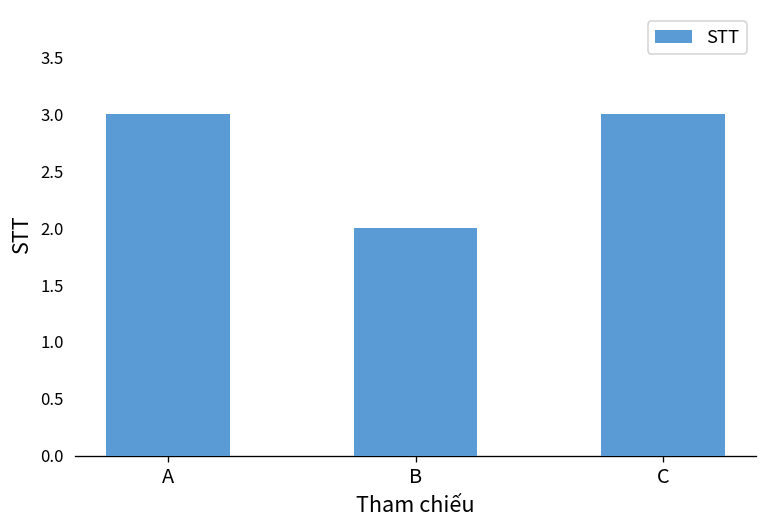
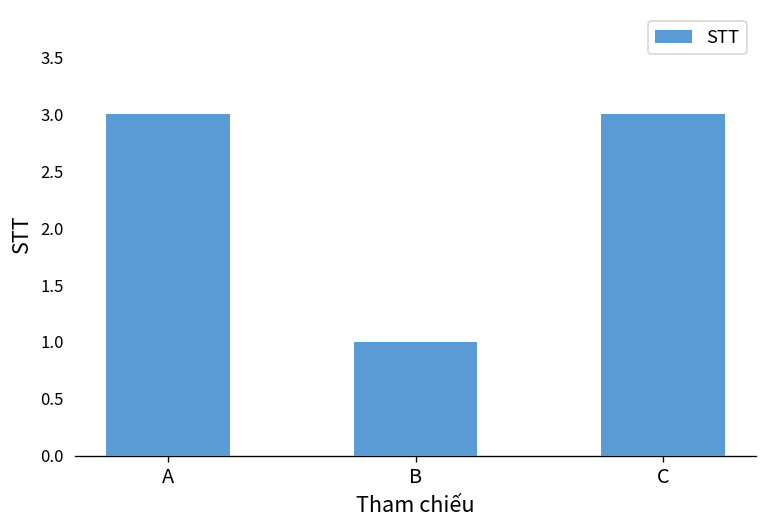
  {
    "A": 3,
-   "B": 2,
+   "B": 1,
    "C": 3
  }
